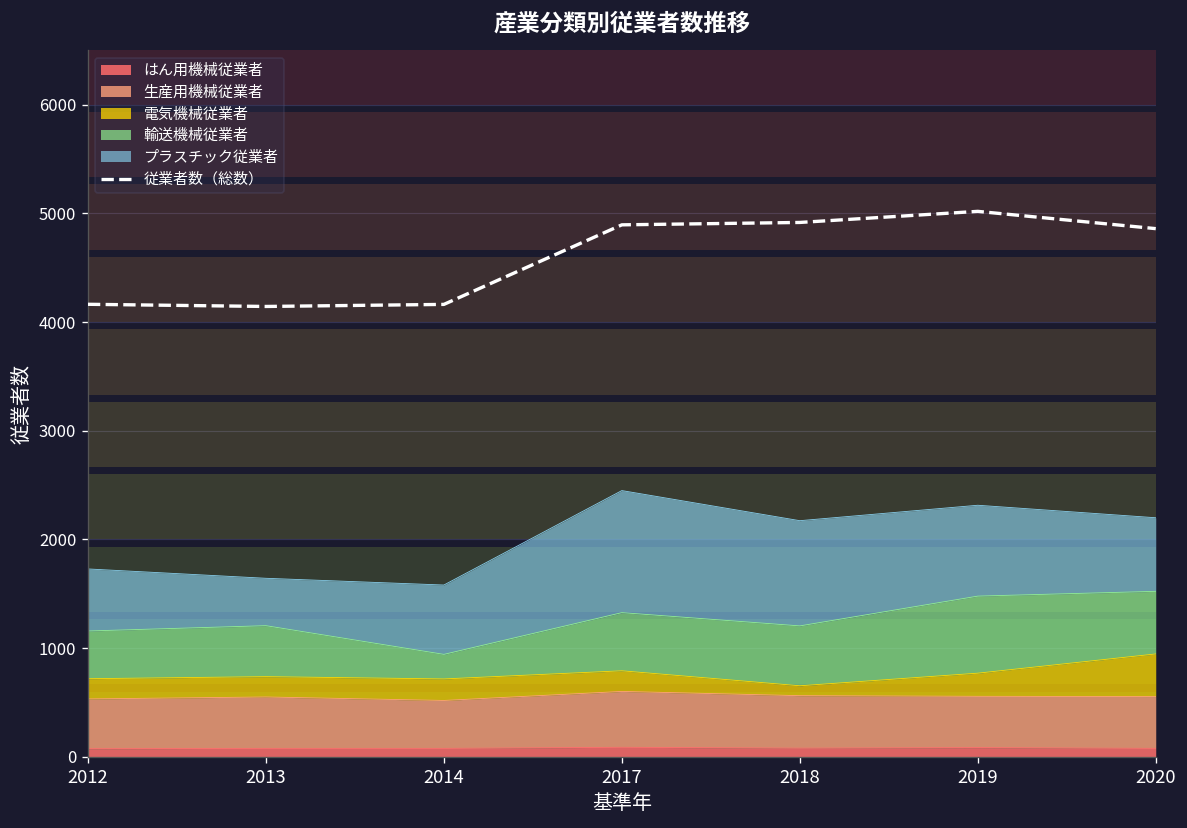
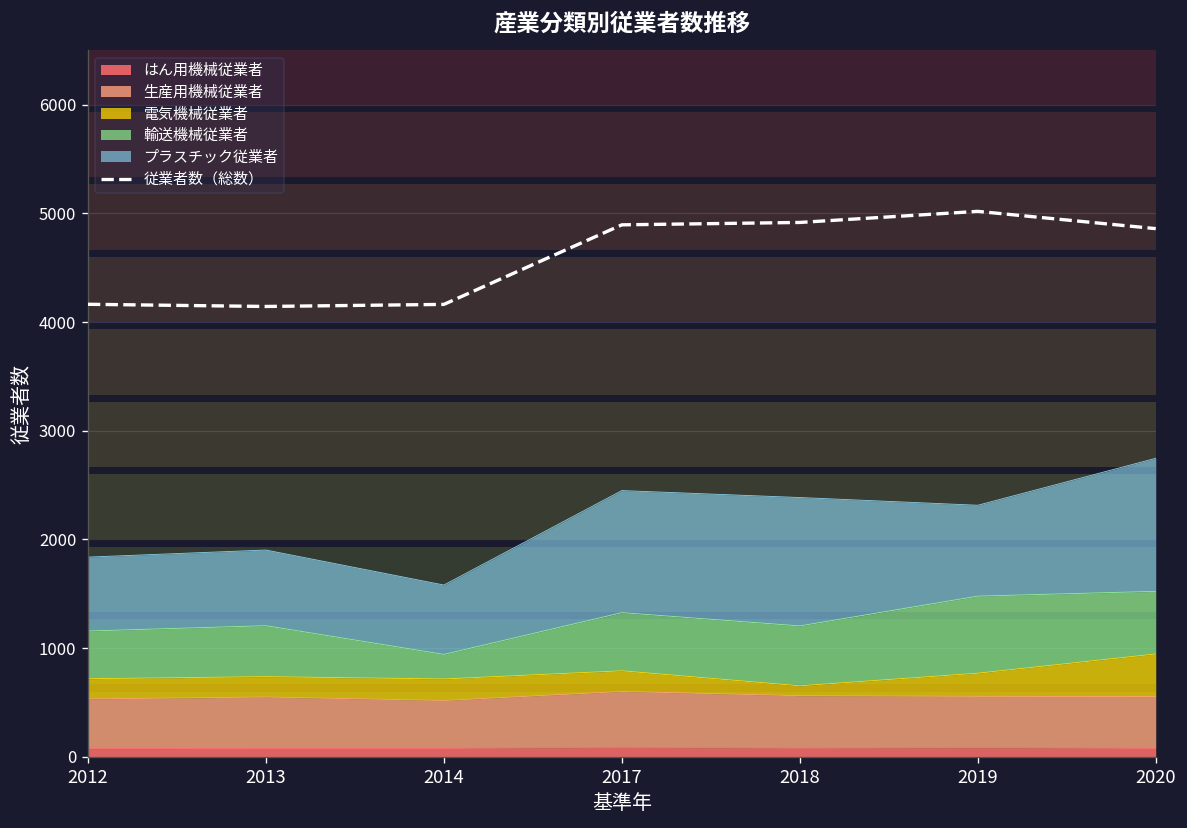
  {
    "電気機械従業者": {
      "2012": 200,
      "2013": 200,
      "2014": 200,
      "2017": 200,
      "2018": 100,
      "2019": 200,
      "2020": 400
    },
    "輸送機械従業者": {
      "2012": 400,
      "2013": 500,
      "2014": 200,
      "2017": 500,
      "2018": 600,
      "2019": 700,
      "2020": 600
    },
    "プラスチック従業者": {
-     "2012": 600,
-     "2013": 400,
+     "2012": 700,
+     "2013": 700,
      "2014": 600,
      "2017": 1100,
-     "2018": 1000,
+     "2018": 1200,
      "2019": 800,
-     "2020": 700
+     "2020": 1200
    },
    "従業者数（総数）": {
      "2012": 4200,
      "2013": 4100,
      "2014": 4200,
      "2017": 4900,
      "2018": 4900,
      "2019": 5000,
      "2020": 4900
    }
  }
